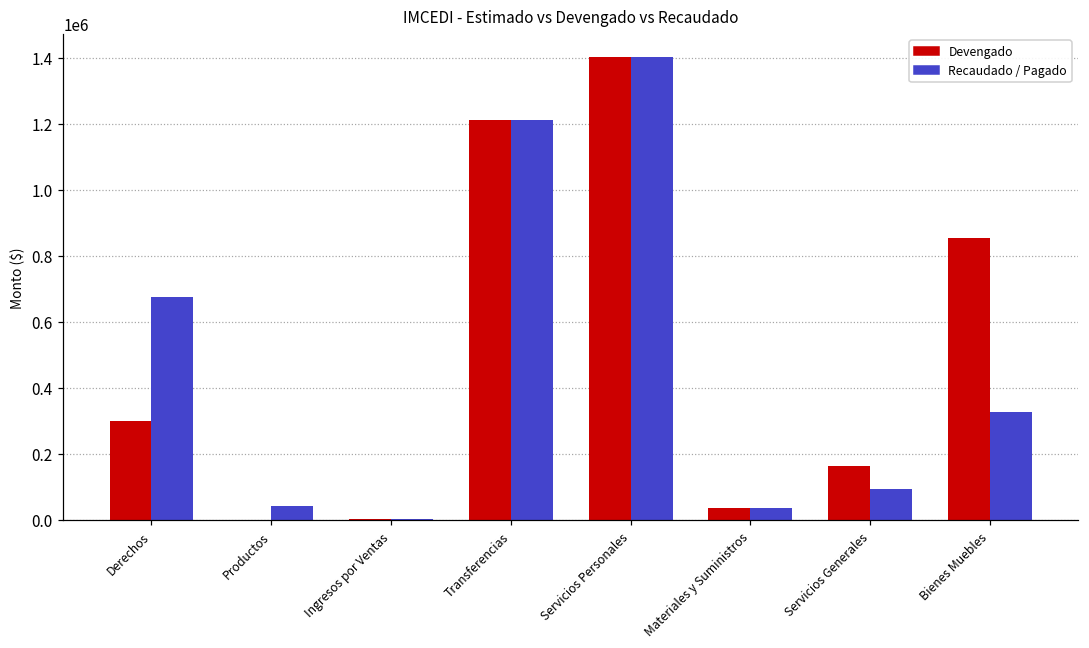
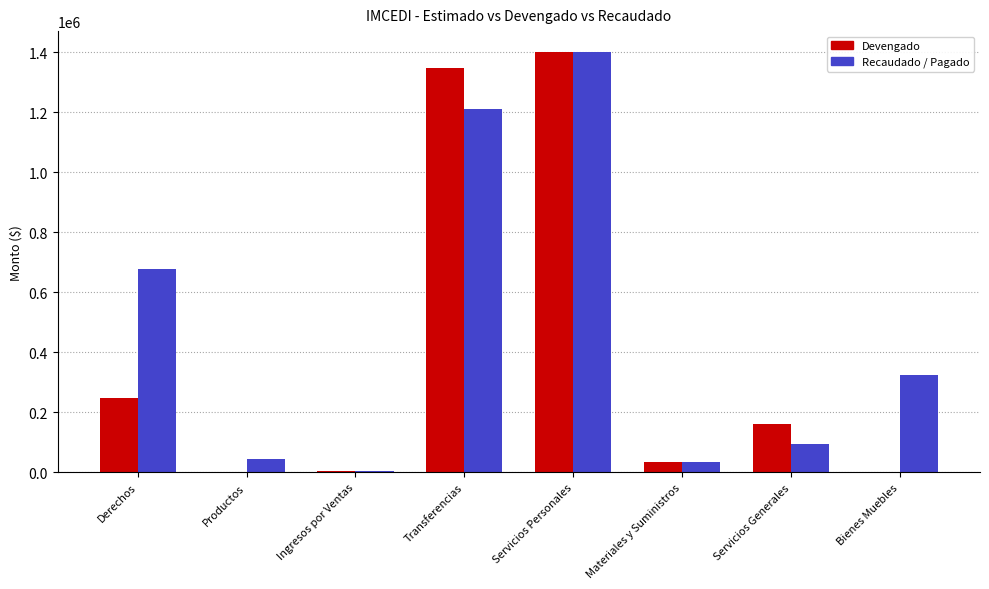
  {
    "Devengado": {
-     "Derechos": 300000,
-     "Transferencias": 1210000,
+     "Derechos": 250000,
+     "Transferencias": 1350000,
      "Servicios Personales": 1400000,
      "Materiales y Suministros": 40000,
      "Servicios Generales": 160000,
-     "Bienes Muebles": 850000
+     "Bienes Muebles": 0
    },
    "Recaudado / Pagado": {
      "Derechos": 680000,
      "Productos": 40000,
      "Transferencias": 1210000,
      "Servicios Personales": 1400000,
      "Materiales y Suministros": 40000,
      "Servicios Generales": 90000,
      "Bienes Muebles": 330000
    }
  }
